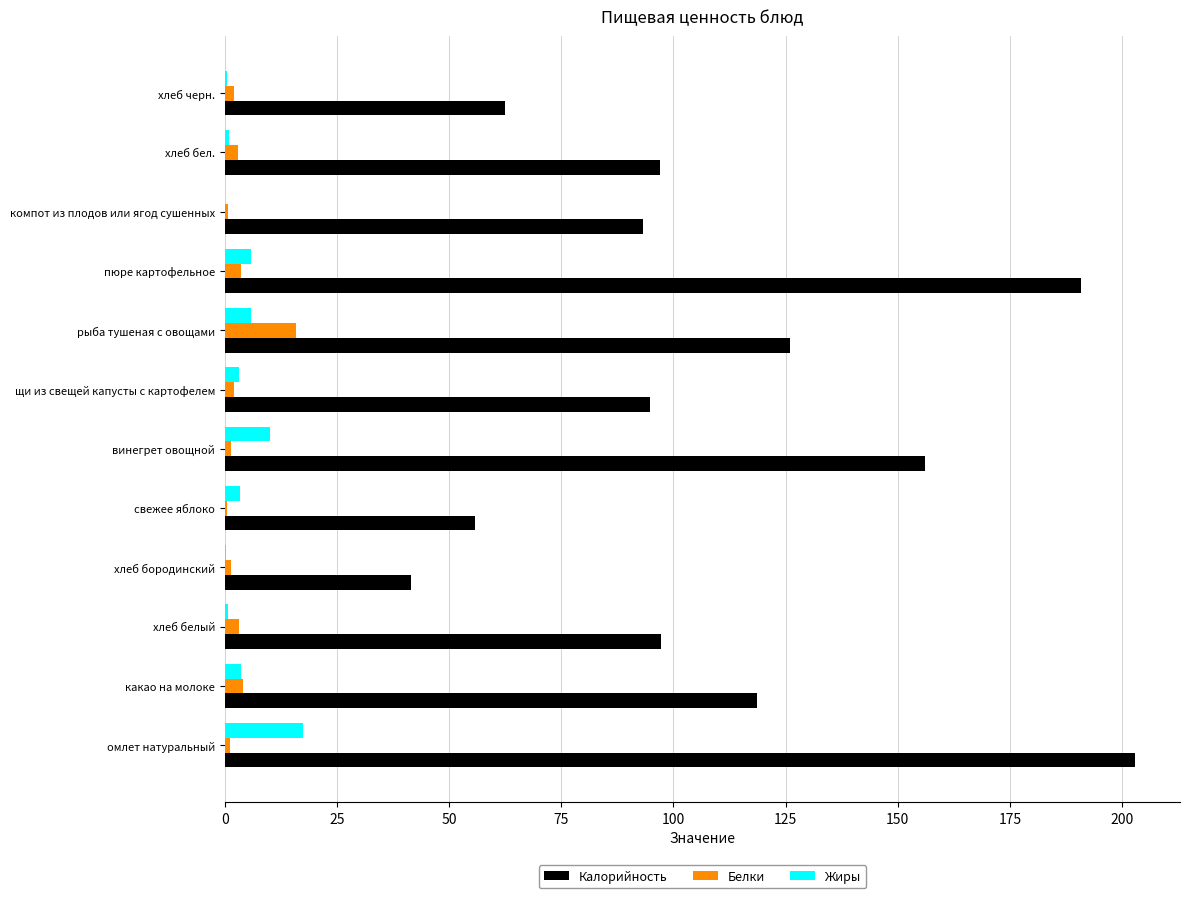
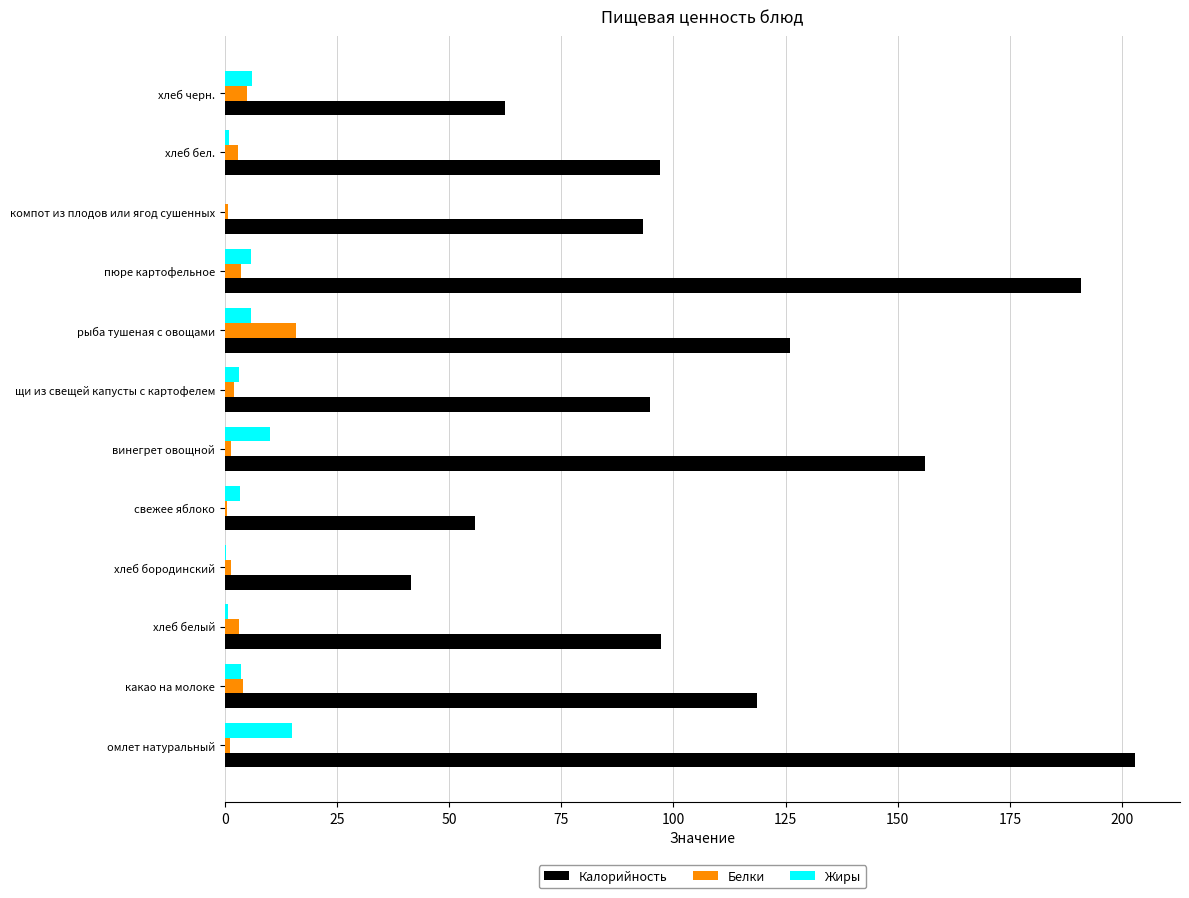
  {
    "Калорийность": {
      "хлеб черн.": 62,
      "хлеб бел.": 97,
      "компот из плодов или ягод сушенных": 93,
      "пюре картофельное": 191,
      "рыба тушеная с овощами": 126,
      "щи из свещей капусты с картофелем": 95,
      "винегрет овощной": 156,
      "свежее яблоко": 56,
      "хлеб бородинский": 42,
      "хлеб белый": 97,
      "какао на молоке": 119,
      "омлет натуральный": 203
    },
    "Белки": {
-     "хлеб черн.": 2,
+     "хлеб черн.": 5,
      "хлеб бел.": 3,
      "компот из плодов или ягод сушенных": 1,
      "пюре картофельное": 4,
      "рыба тушеная с овощами": 16,
      "щи из свещей капусты с картофелем": 2,
      "винегрет овощной": 1,
      "хлеб бородинский": 1,
      "хлеб белый": 3,
      "какао на молоке": 4,
      "омлет натуральный": 1
    },
    "Жиры": {
-     "хлеб черн.": 0,
+     "хлеб черн.": 6,
      "хлеб бел.": 1,
      "пюре картофельное": 6,
      "рыба тушеная с овощами": 6,
      "щи из свещей капусты с картофелем": 3,
      "винегрет овощной": 10,
      "свежее яблоко": 3,
      "хлеб белый": 1,
      "какао на молоке": 4,
-     "омлет натуральный": 17
+     "омлет натуральный": 15
    }
  }
